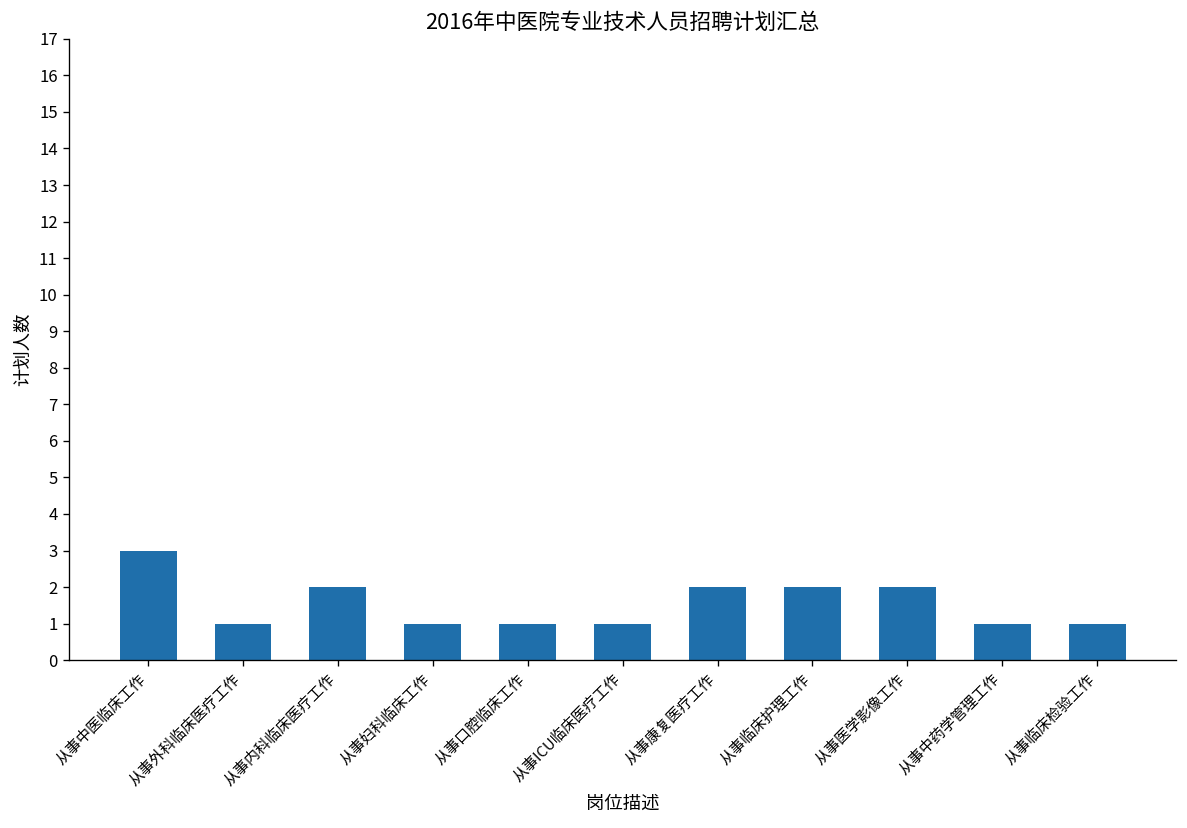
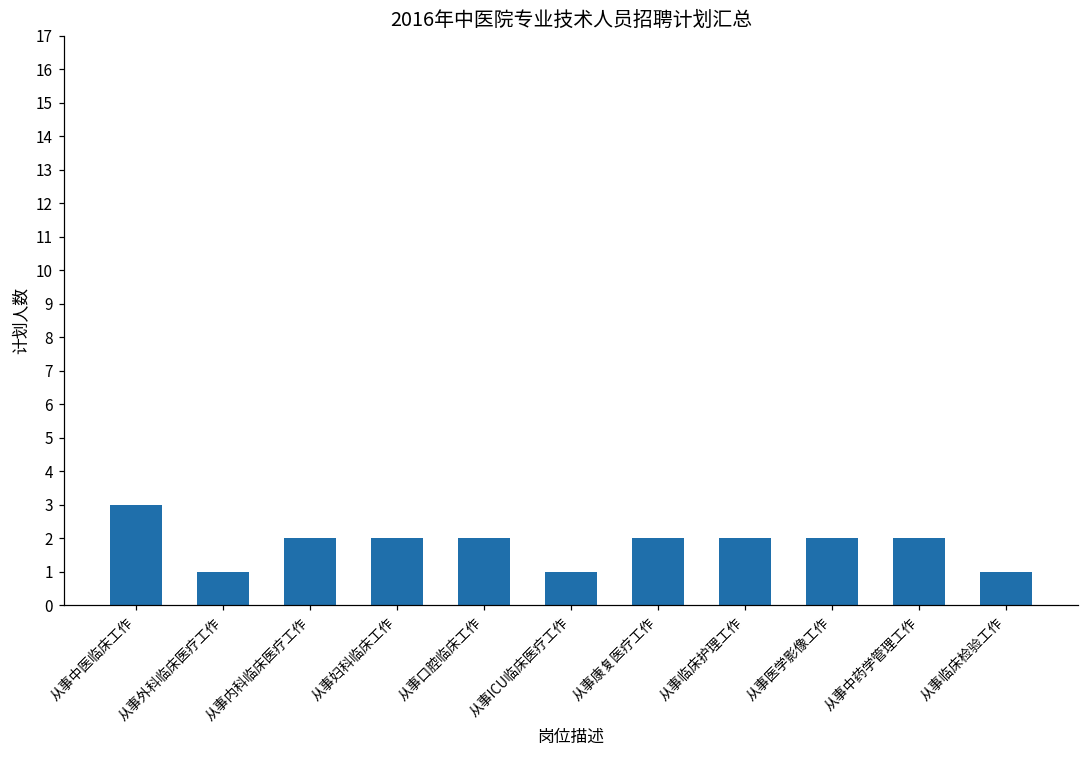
  {
    "从事中医临床工作": 3,
    "从事外科临床医疗工作": 1,
    "从事内科临床医疗工作": 2,
-   "从事妇科临床工作": 1,
-   "从事口腔临床工作": 1,
+   "从事妇科临床工作": 2,
+   "从事口腔临床工作": 2,
    "从事ICU临床医疗工作": 1,
    "从事康复医疗工作": 2,
    "从事临床护理工作": 2,
    "从事医学影像工作": 2,
-   "从事中药学管理工作": 1,
+   "从事中药学管理工作": 2,
    "从事临床检验工作": 1
  }
